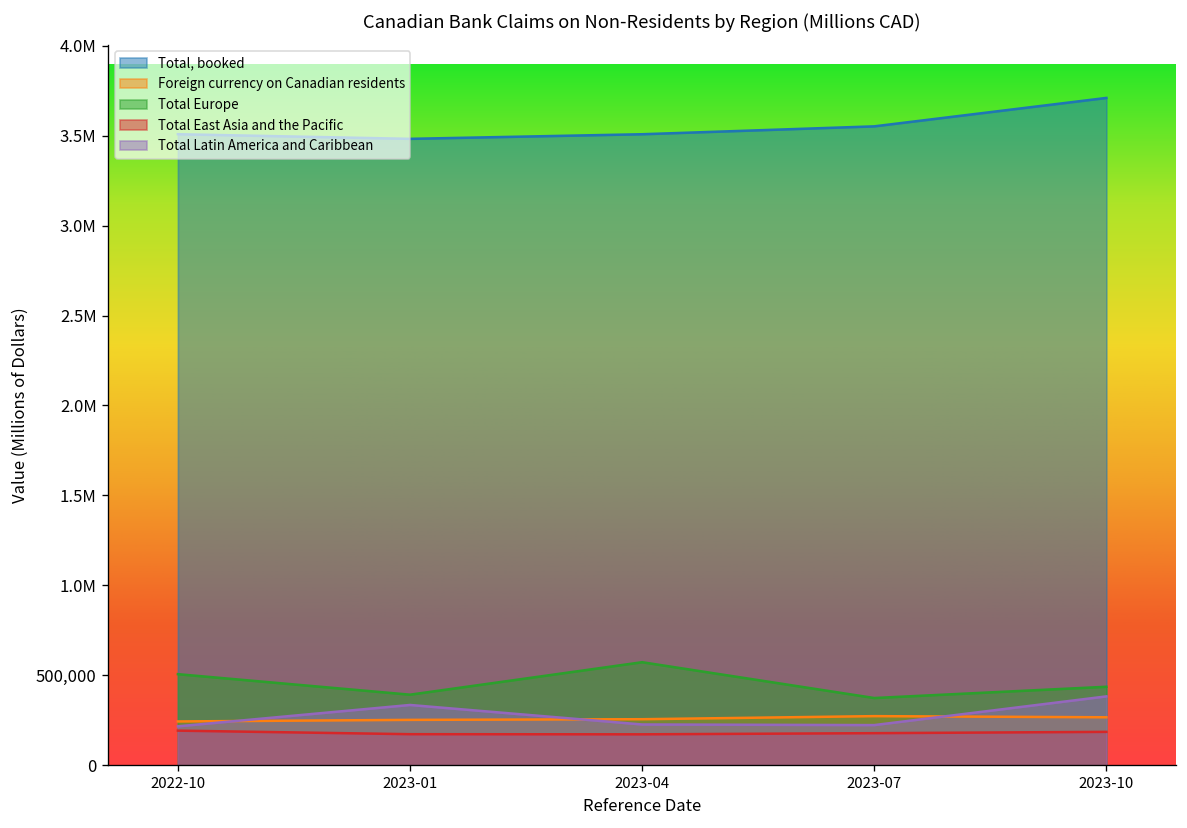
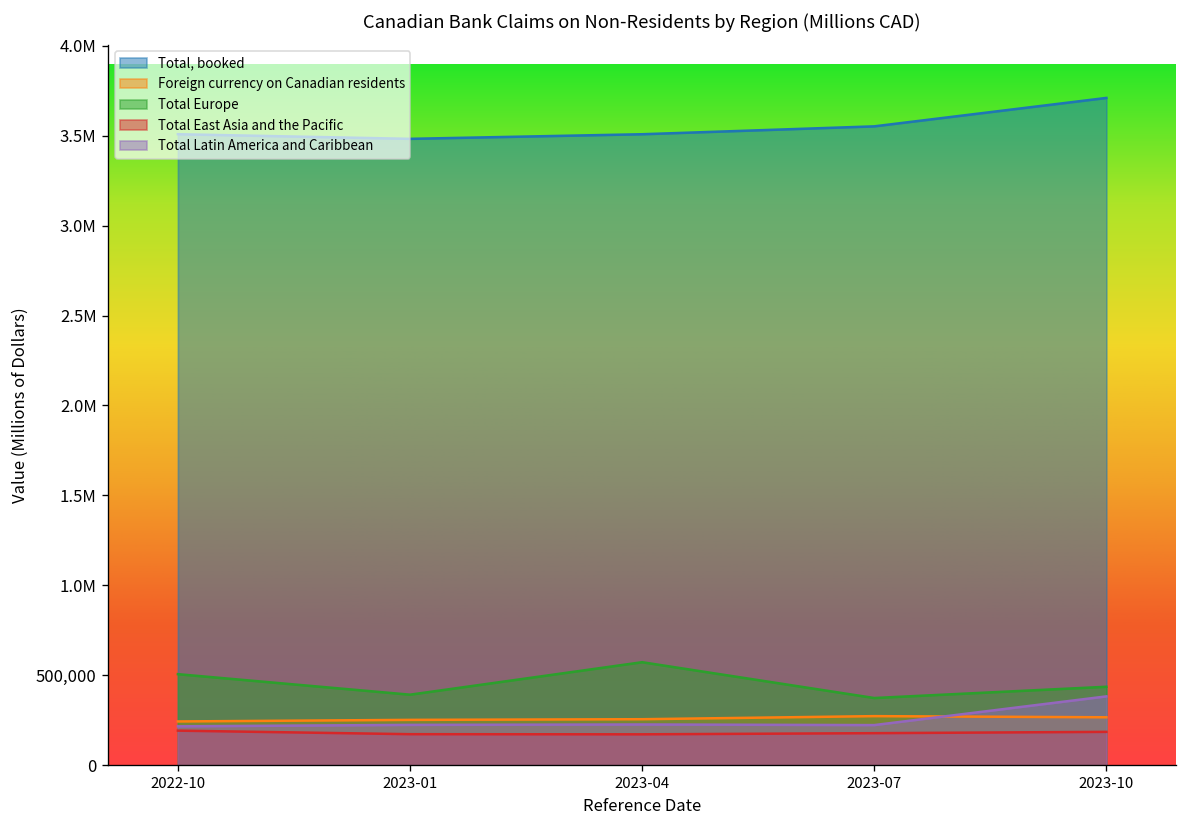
  {
    "Total, booked": {
      "2023-04": "3,510,000",
      "2023-07": "3,550,000",
      "2023-10": "3,710,000"
    },
    "Foreign currency on Canadian residents": {
      "2022-10": "240,000",
      "2023-01": "250,000",
      "2023-04": "260,000",
      "2023-07": "270,000",
      "2023-10": "270,000"
    },
    "Total Europe": {
      "2022-10": "510,000",
      "2023-01": "390,000",
      "2023-04": "570,000",
      "2023-07": "370,000",
      "2023-10": "440,000"
    },
    "Total East Asia and the Pacific": {
      "2022-10": "190,000",
      "2023-01": "170,000",
      "2023-04": "170,000",
      "2023-07": "180,000",
      "2023-10": "190,000"
    },
    "Total Latin America and Caribbean": {
      "2022-10": "220,000",
-     "2023-01": "340,000",
+     "2023-01": "220,000",
      "2023-04": "230,000",
      "2023-07": "220,000",
      "2023-10": "380,000"
    }
  }
